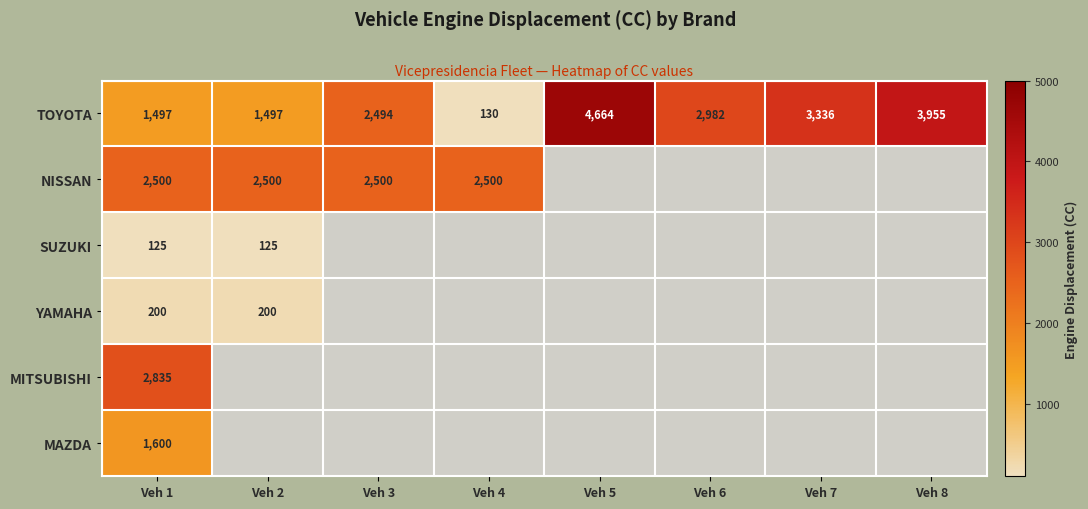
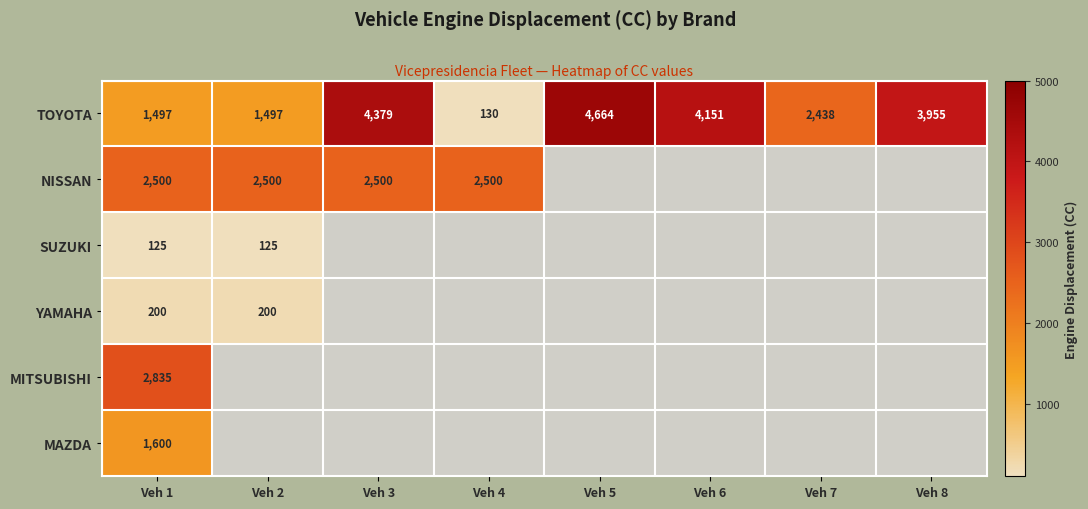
  {
    "TOYOTA": {
      "Veh 1": "1,497",
      "Veh 2": "1,497",
-     "Veh 3": "2,494",
+     "Veh 3": "4,379",
      "Veh 4": "130",
      "Veh 5": "4,664",
-     "Veh 6": "2,982",
-     "Veh 7": "3,336",
+     "Veh 6": "4,151",
+     "Veh 7": "2,438",
      "Veh 8": "3,955"
    },
    "NISSAN": {
      "Veh 1": "2,500",
      "Veh 2": "2,500",
      "Veh 3": "2,500",
      "Veh 4": "2,500"
    },
    "SUZUKI": {
      "Veh 1": "125",
      "Veh 2": "125"
    },
    "YAMAHA": {
      "Veh 1": "200",
      "Veh 2": "200"
    },
    "MITSUBISHI": {
      "Veh 1": "2,835"
    },
    "MAZDA": {
      "Veh 1": "1,600"
    }
  }
